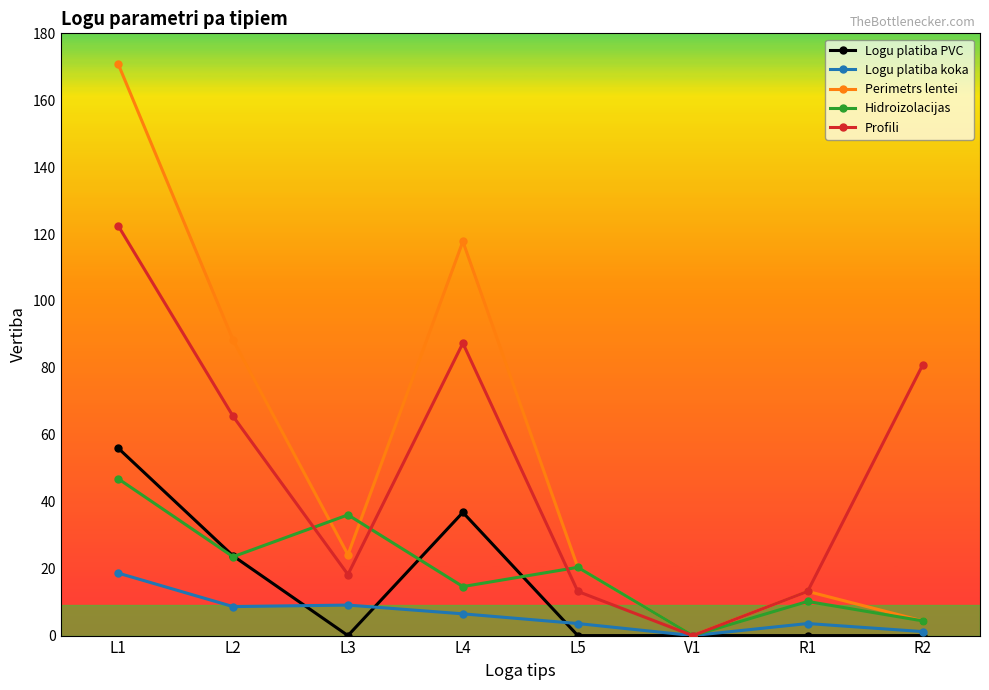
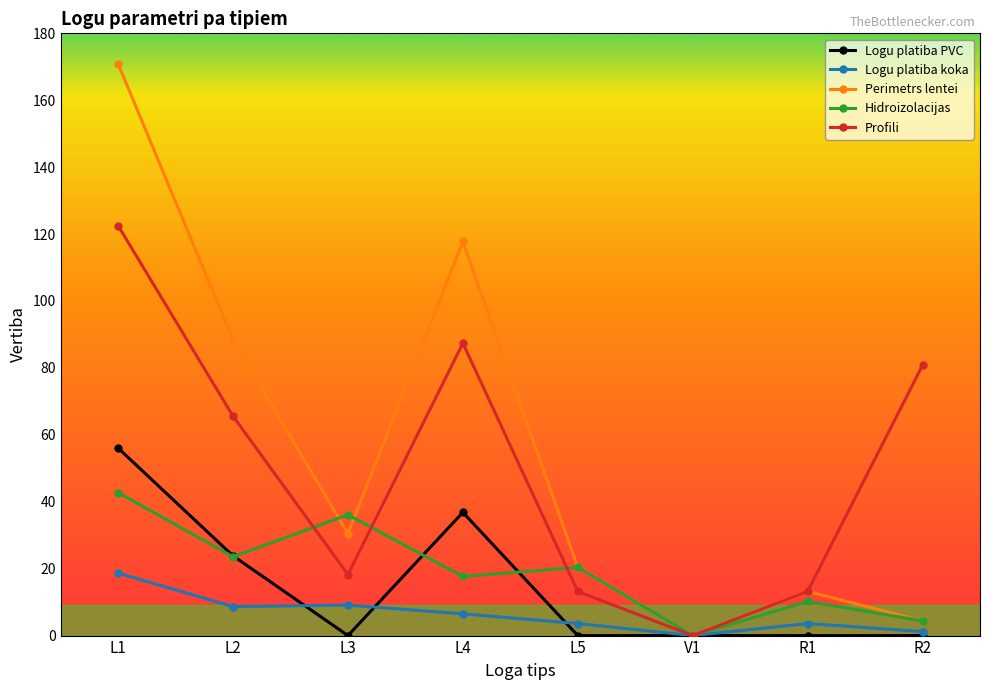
  {
    "Logu platiba PVC": {
      "L1": 56,
      "L4": 37
    },
    "Logu platiba koka": {
      "L1": 19,
      "L3": 9
    },
    "Perimetrs lentei": {
      "L1": 171,
      "L2": 88,
-     "L3": 24,
+     "L3": 30,
      "L4": 118
    },
    "Hidroizolacijas": {
-     "L1": 47,
+     "L1": 43,
      "L3": 36,
-     "L4": 15,
+     "L4": 18,
      "R1": 10
    },
    "Profili": {
      "L1": 123,
      "L2": 66,
      "L3": 18,
      "L4": 87,
      "L5": 13,
      "R2": 81
    }
  }
